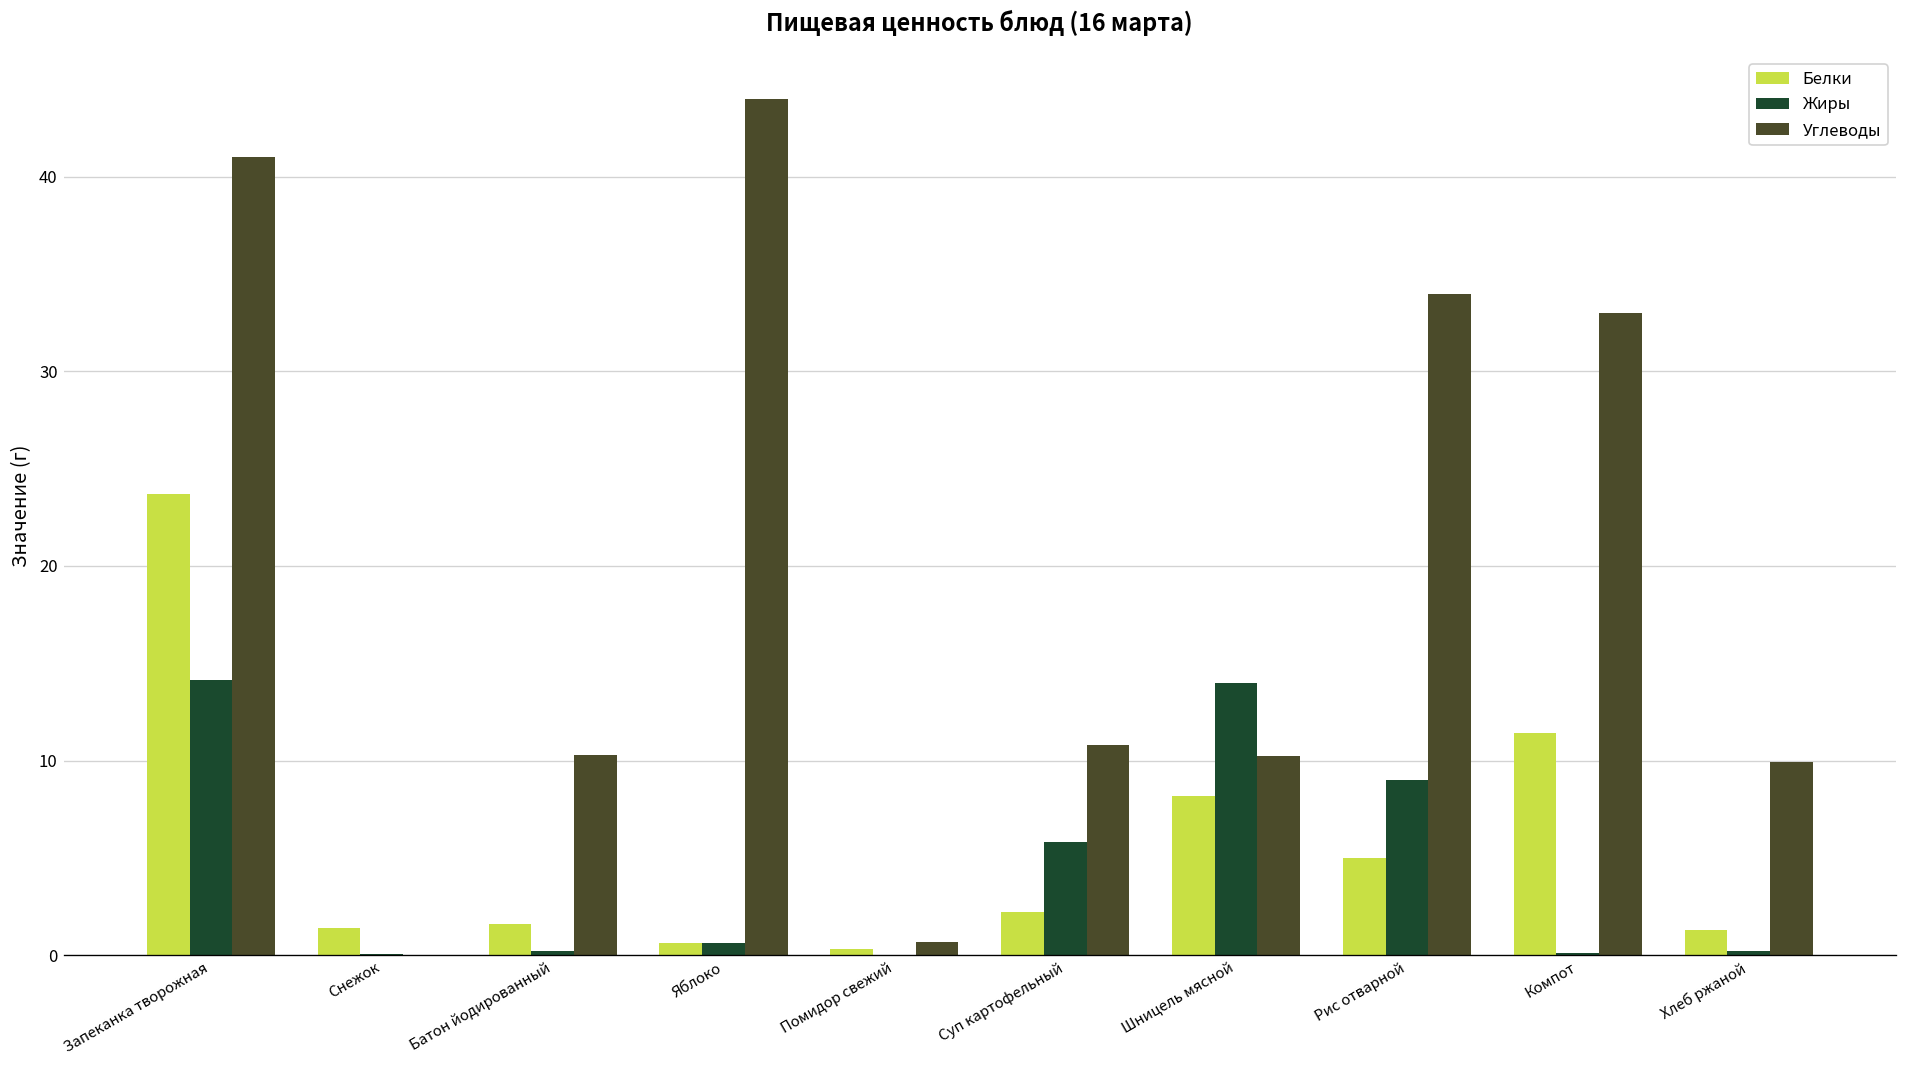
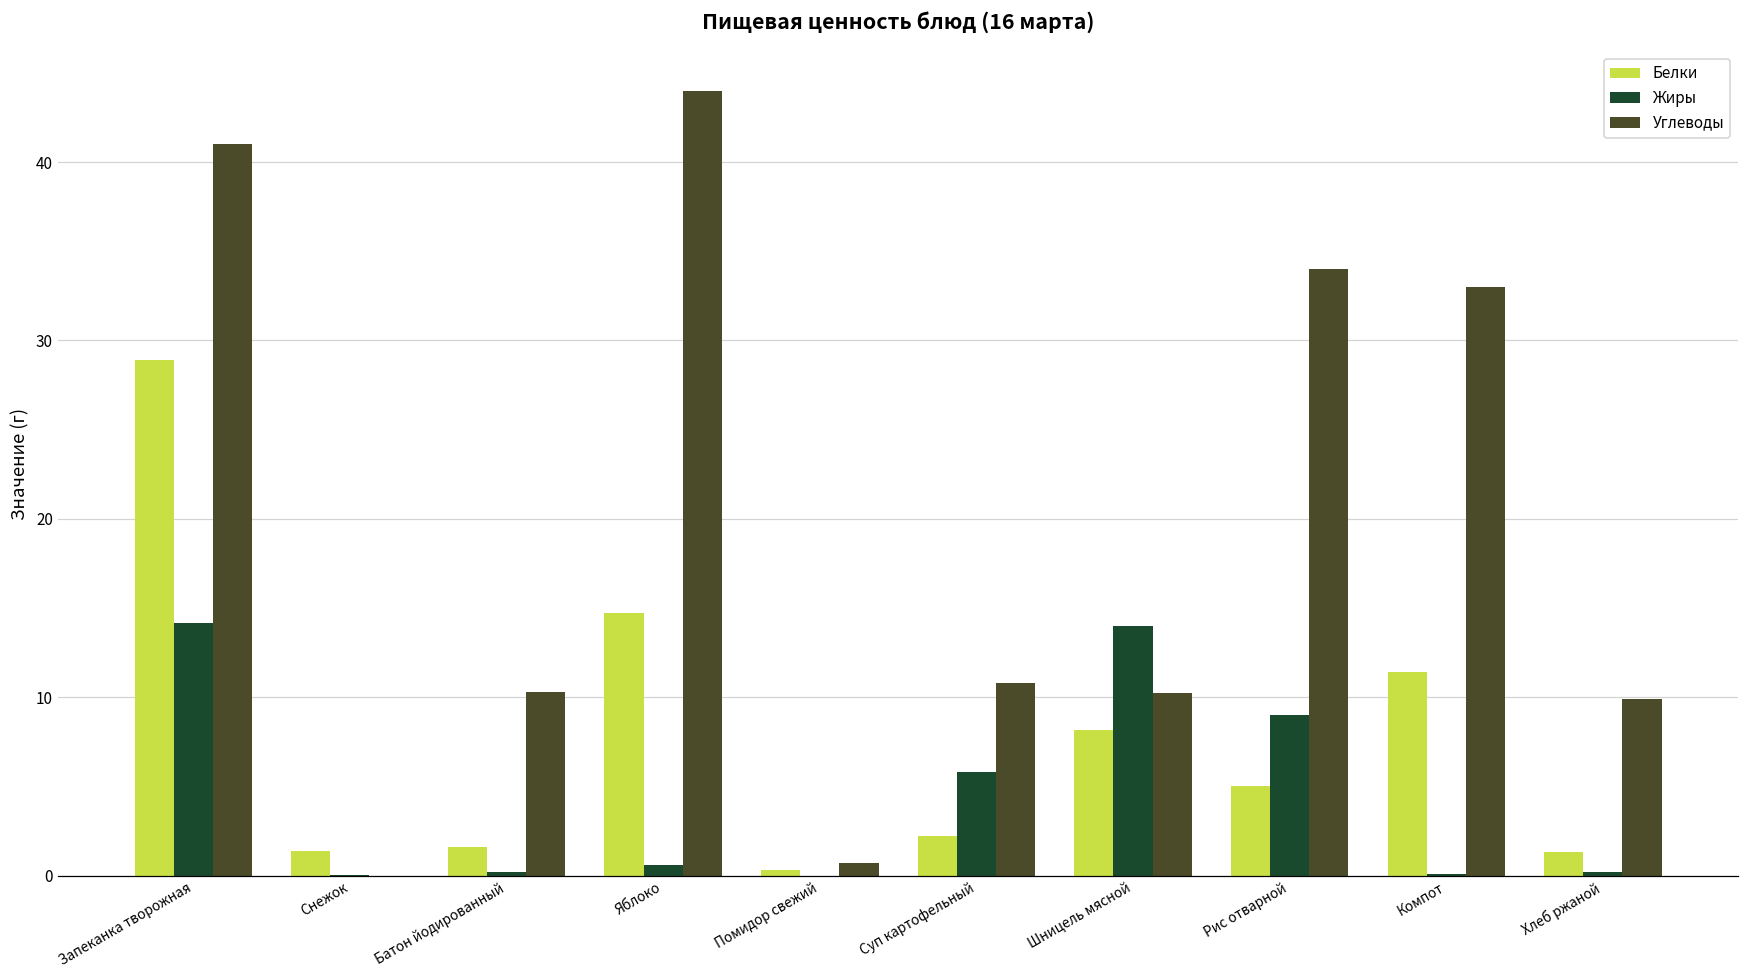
  {
    "Белки": {
-     "Запеканка творожная": 23.7,
+     "Запеканка творожная": 28.9,
      "Снежок": 1.4,
      "Батон йодированный": 1.6,
-     "Яблоко": 0.6,
+     "Яблоко": 14.7,
      "Помидор свежий": 0.3,
      "Суп картофельный": 2.2,
      "Шницель мясной": 8.2,
      "Рис отварной": 5.0,
      "Компот": 11.4,
      "Хлеб ржаной": 1.3
    }
  }
